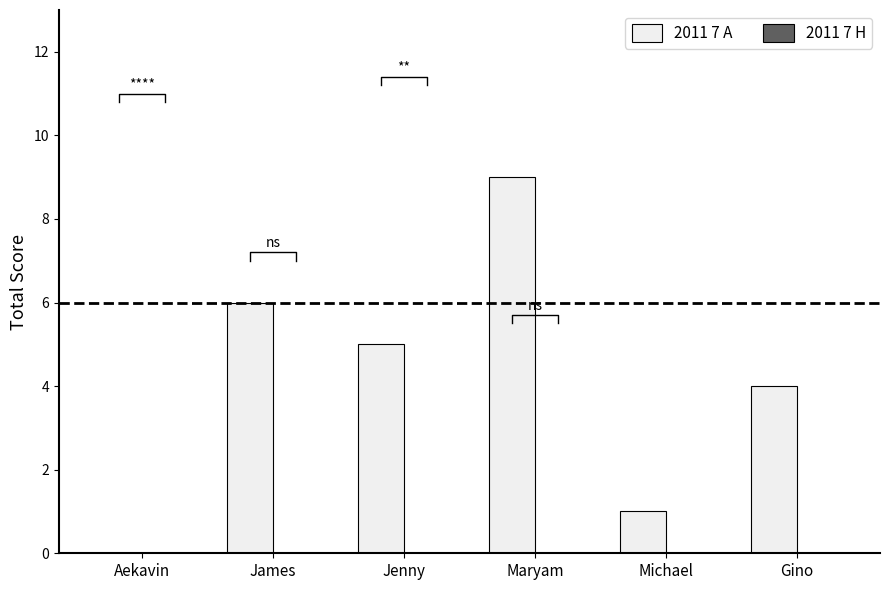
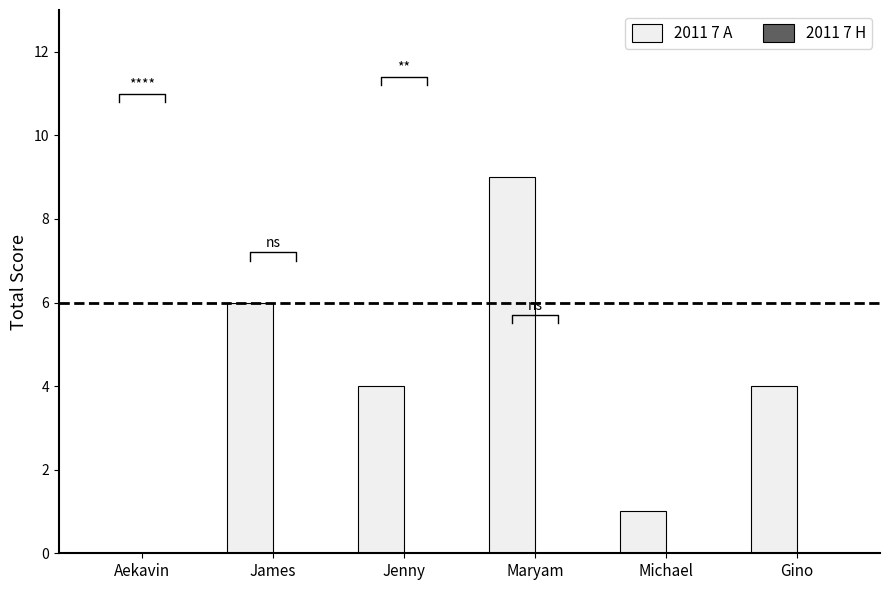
  {
    "2011 7 A": {
      "Aekavin": 0,
      "James": 6,
-     "Jenny": 5,
+     "Jenny": 4,
      "Maryam": 9,
      "Michael": 1,
      "Gino": 4
    },
    "2011 7 H": {
      "Aekavin": 0,
      "James": 0,
      "Jenny": 0,
      "Maryam": 0,
      "Michael": 0,
      "Gino": 0
    }
  }
